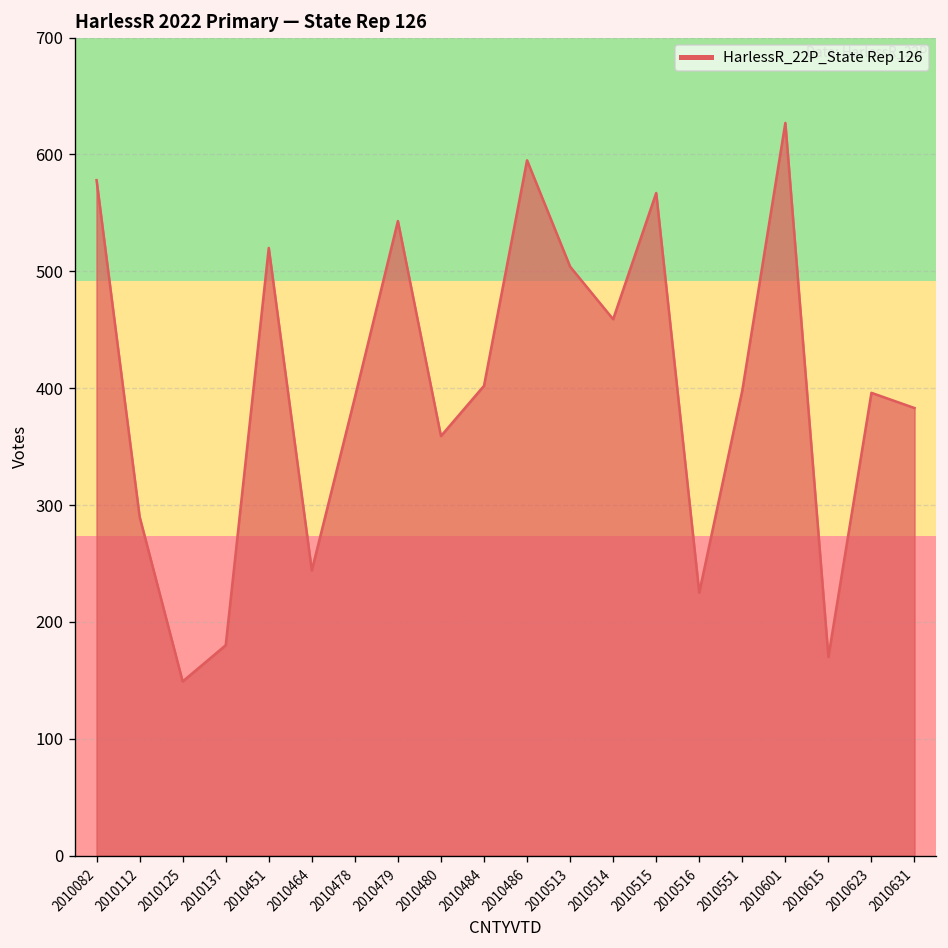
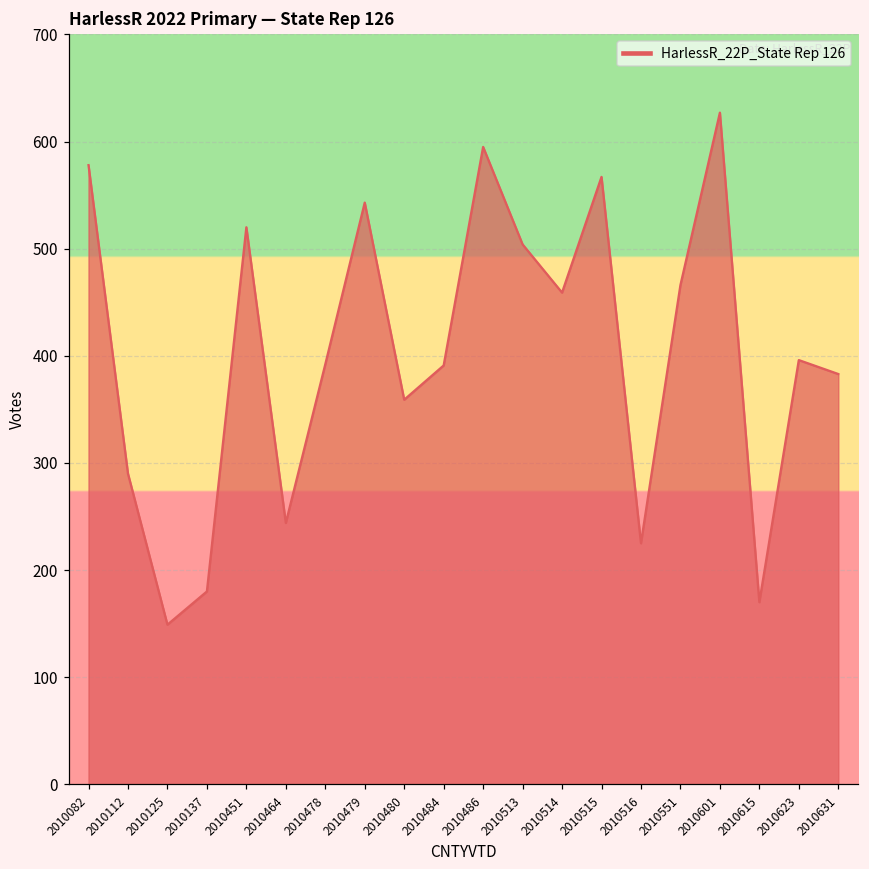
  {
    "2010082": 580,
    "2010112": 290,
    "2010125": 150,
    "2010137": 180,
    "2010451": 520,
    "2010464": 240,
    "2010478": 390,
    "2010479": 540,
    "2010480": 360,
-   "2010484": 400,
+   "2010484": 390,
    "2010486": 600,
    "2010513": 500,
    "2010514": 460,
    "2010515": 570,
    "2010516": 230,
-   "2010551": 400,
+   "2010551": 470,
    "2010601": 630,
    "2010615": 170,
    "2010623": 400,
    "2010631": 380
  }
